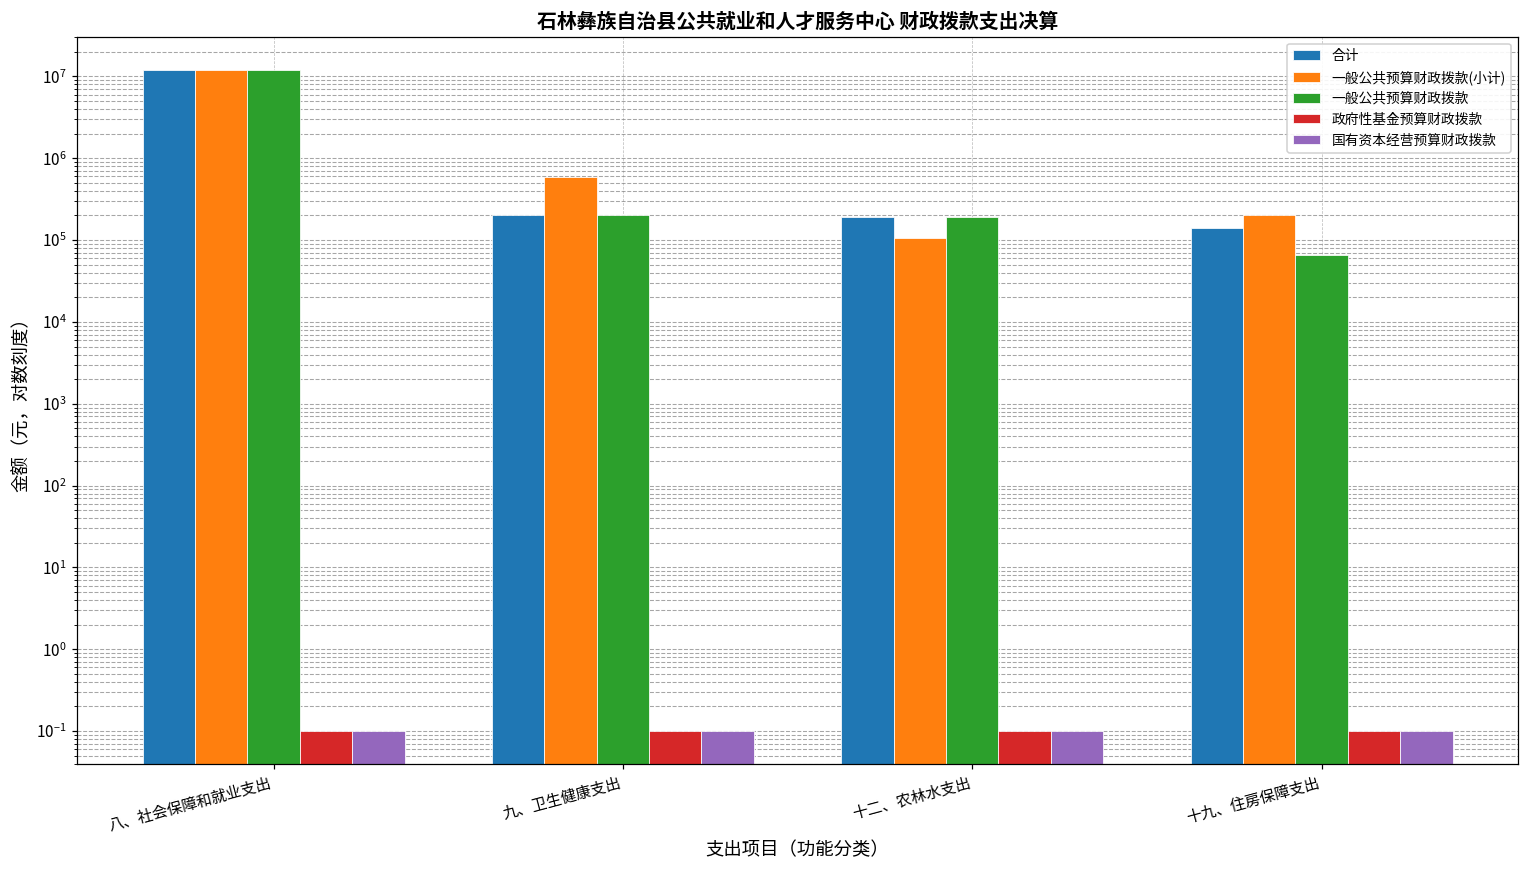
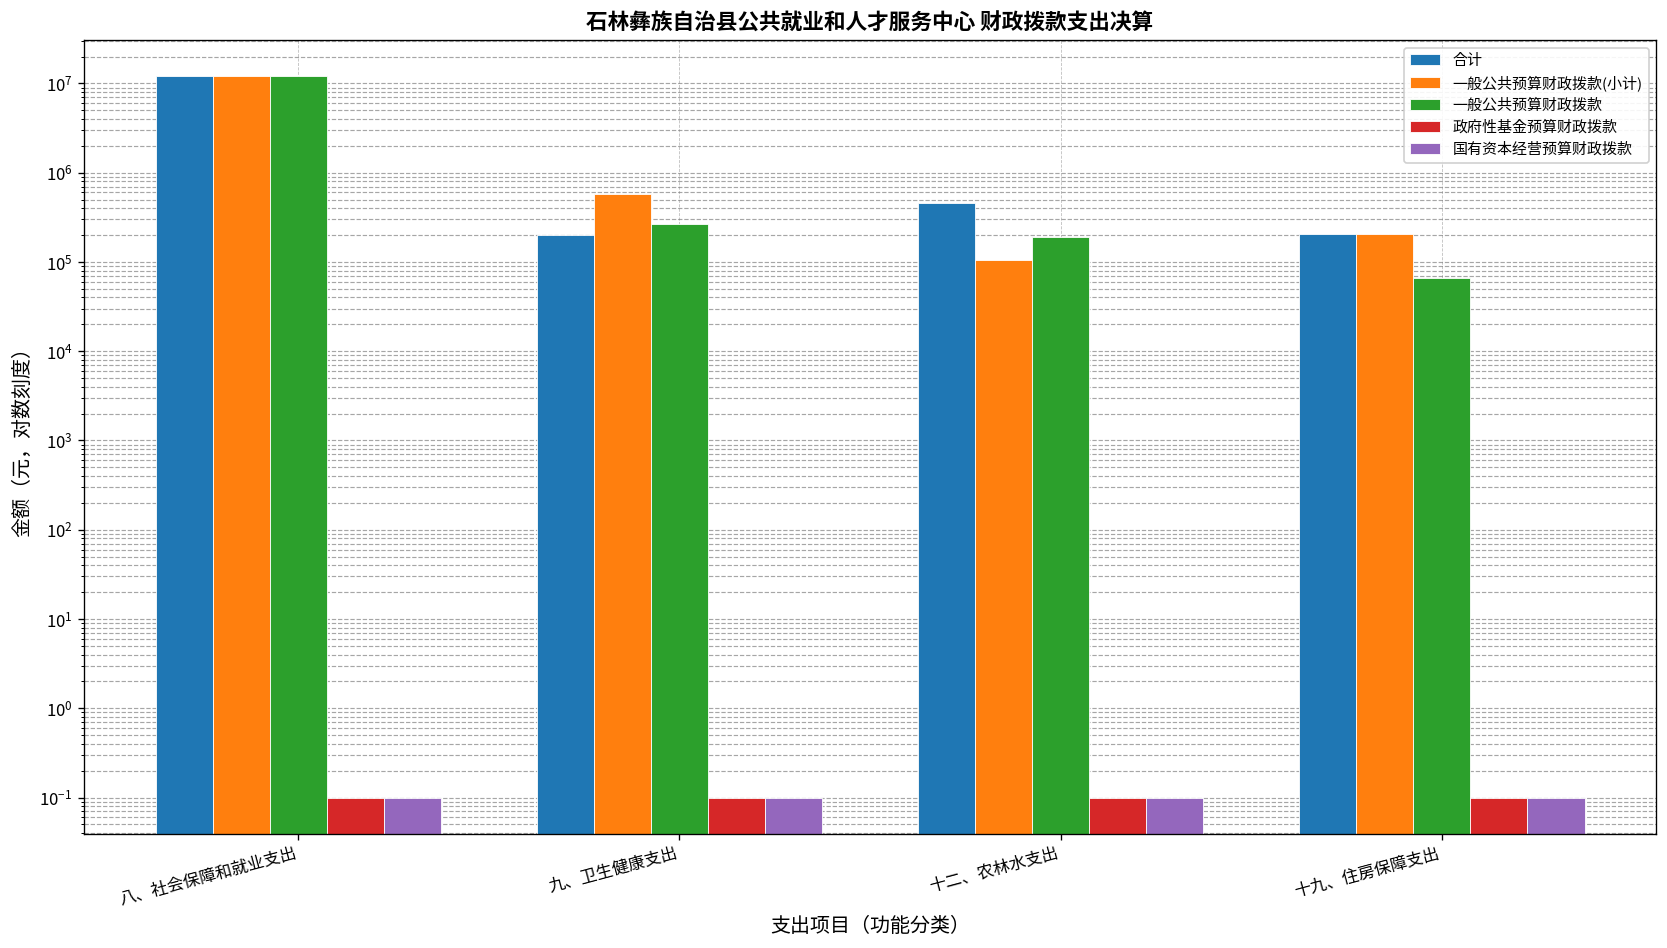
  {
    "合计": {
      "八、社会保障和就业支出": 12000000,
      "九、卫生健康支出": 200000,
-     "十二、农林水支出": 190000,
-     "十九、住房保障支出": 140000
+     "十二、农林水支出": 500000,
+     "十九、住房保障支出": 200000
    },
    "一般公共预算财政拨款(小计)": {
      "八、社会保障和就业支出": 12000000,
      "九、卫生健康支出": 600000,
      "十二、农林水支出": 110000,
      "十九、住房保障支出": 200000
    },
    "一般公共预算财政拨款": {
      "八、社会保障和就业支出": 12000000,
-     "九、卫生健康支出": 200000,
+     "九、卫生健康支出": 270000,
      "十二、农林水支出": 190000,
      "十九、住房保障支出": 70000
    },
    "政府性基金预算财政拨款": {
      "八、社会保障和就业支出": 0.10,
      "九、卫生健康支出": 0.10,
      "十二、农林水支出": 0.10,
      "十九、住房保障支出": 0.10
    },
    "国有资本经营预算财政拨款": {
      "八、社会保障和就业支出": 0.10,
      "九、卫生健康支出": 0.10,
      "十二、农林水支出": 0.10,
      "十九、住房保障支出": 0.10
    }
  }
